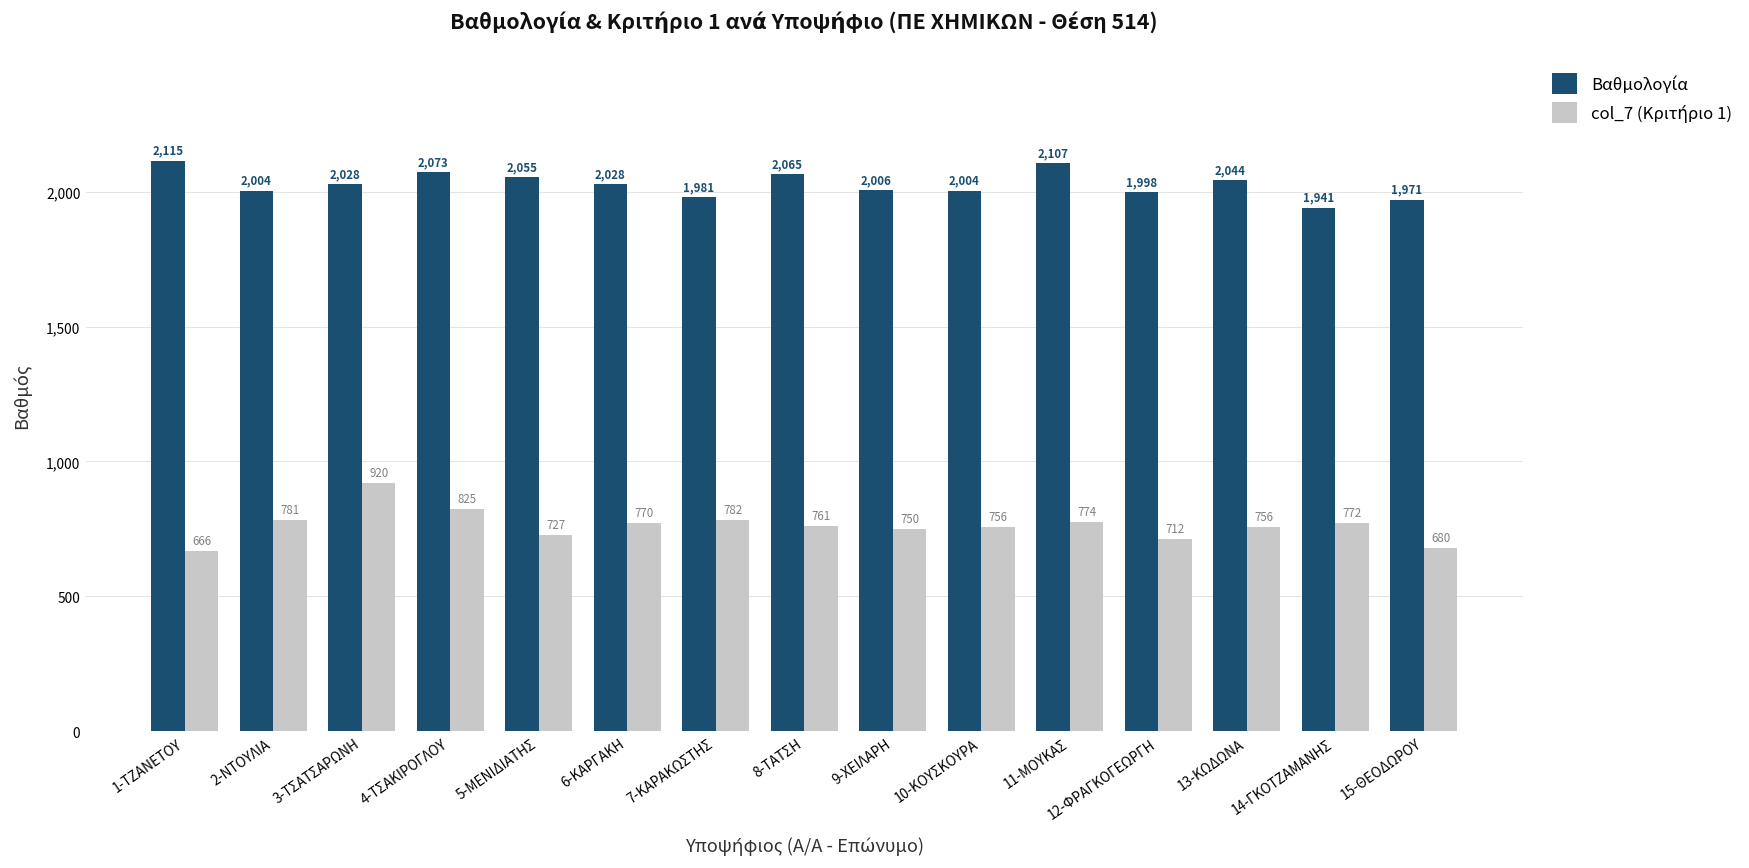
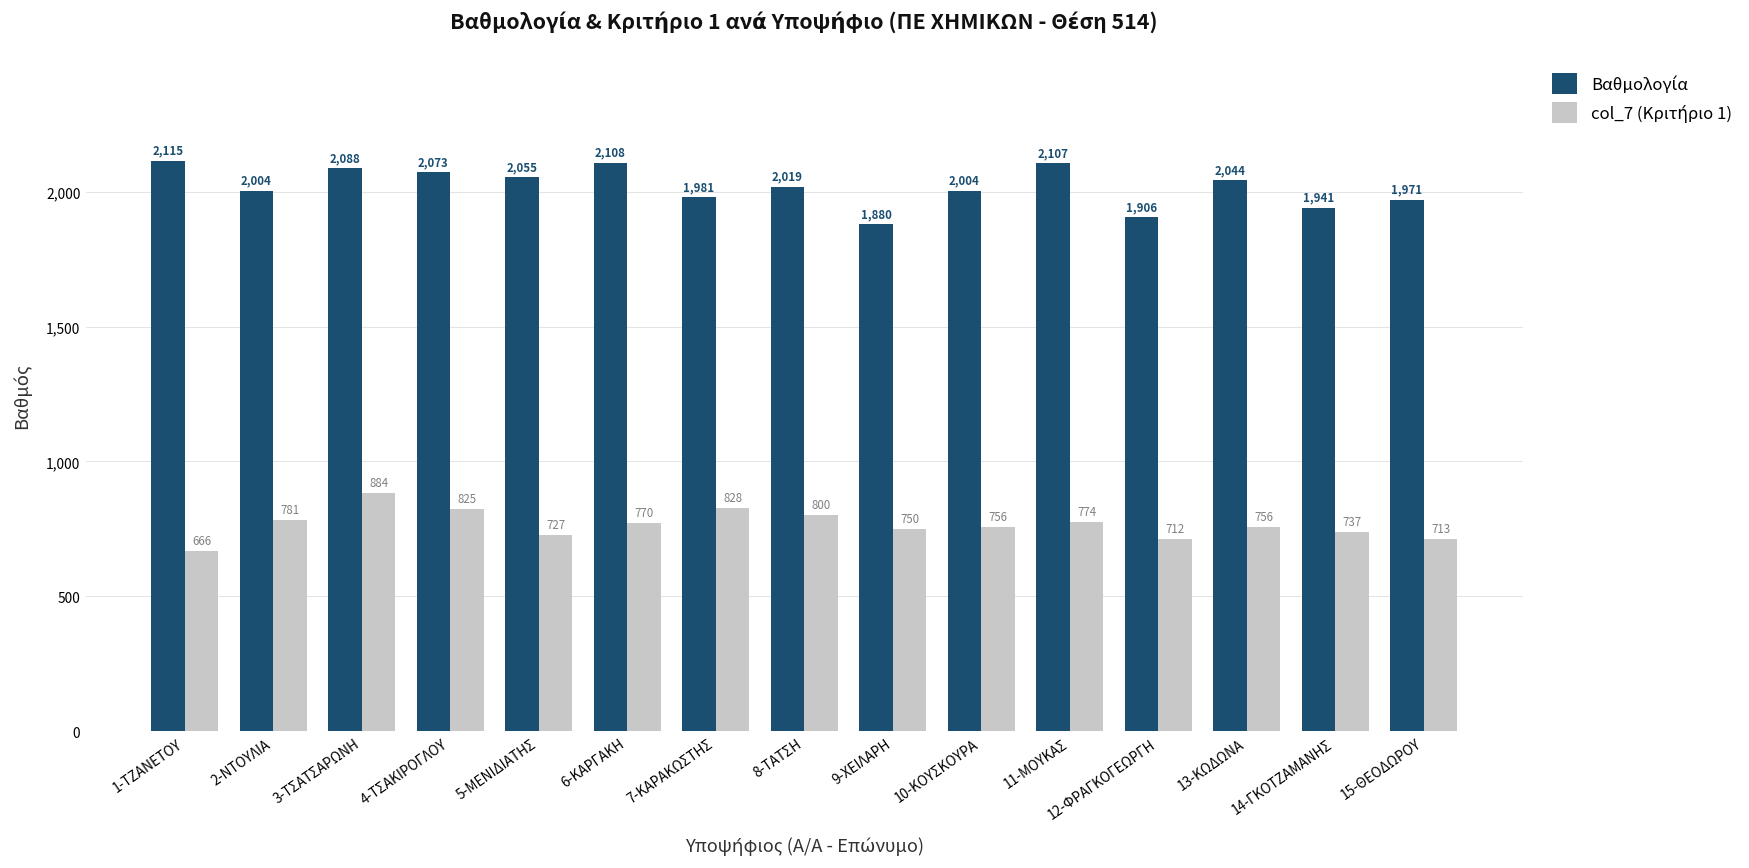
  {
    "Βαθμολογία": {
      "1-ΤΖΑΝΕΤΟΥ": "2,115",
      "2-ΝΤΟΥΛΙΑ": "2,004",
-     "3-ΤΣΑΤΣΑΡΩΝΗ": "2,028",
+     "3-ΤΣΑΤΣΑΡΩΝΗ": "2,088",
      "4-ΤΣΑΚΙΡΟΓΛΟΥ": "2,073",
      "5-ΜΕΝΙΔΙΑΤΗΣ": "2,055",
-     "6-ΚΑΡΓΑΚΗ": "2,028",
+     "6-ΚΑΡΓΑΚΗ": "2,108",
      "7-ΚΑΡΑΚΩΣΤΗΣ": "1,981",
-     "8-ΤΑΤΣΗ": "2,065",
-     "9-ΧΕΙΛΑΡΗ": "2,006",
+     "8-ΤΑΤΣΗ": "2,019",
+     "9-ΧΕΙΛΑΡΗ": "1,880",
      "10-ΚΟΥΣΚΟΥΡΑ": "2,004",
      "11-ΜΟΥΚΑΣ": "2,107",
-     "12-ΦΡΑΓΚΟΓΕΩΡΓΗ": "1,998",
+     "12-ΦΡΑΓΚΟΓΕΩΡΓΗ": "1,906",
      "13-ΚΩΔΩΝΑ": "2,044",
      "14-ΓΚΟΤΖΑΜΑΝΗΣ": "1,941",
      "15-ΘΕΟΔΩΡΟΥ": "1,971"
    },
    "col_7 (Κριτήριο 1)": {
      "1-ΤΖΑΝΕΤΟΥ": "666",
      "2-ΝΤΟΥΛΙΑ": "781",
-     "3-ΤΣΑΤΣΑΡΩΝΗ": "920",
+     "3-ΤΣΑΤΣΑΡΩΝΗ": "884",
      "4-ΤΣΑΚΙΡΟΓΛΟΥ": "825",
      "5-ΜΕΝΙΔΙΑΤΗΣ": "727",
      "6-ΚΑΡΓΑΚΗ": "770",
-     "7-ΚΑΡΑΚΩΣΤΗΣ": "782",
-     "8-ΤΑΤΣΗ": "761",
+     "7-ΚΑΡΑΚΩΣΤΗΣ": "828",
+     "8-ΤΑΤΣΗ": "800",
      "9-ΧΕΙΛΑΡΗ": "750",
      "10-ΚΟΥΣΚΟΥΡΑ": "756",
      "11-ΜΟΥΚΑΣ": "774",
      "12-ΦΡΑΓΚΟΓΕΩΡΓΗ": "712",
      "13-ΚΩΔΩΝΑ": "756",
-     "14-ΓΚΟΤΖΑΜΑΝΗΣ": "772",
-     "15-ΘΕΟΔΩΡΟΥ": "680"
+     "14-ΓΚΟΤΖΑΜΑΝΗΣ": "737",
+     "15-ΘΕΟΔΩΡΟΥ": "713"
    }
  }
